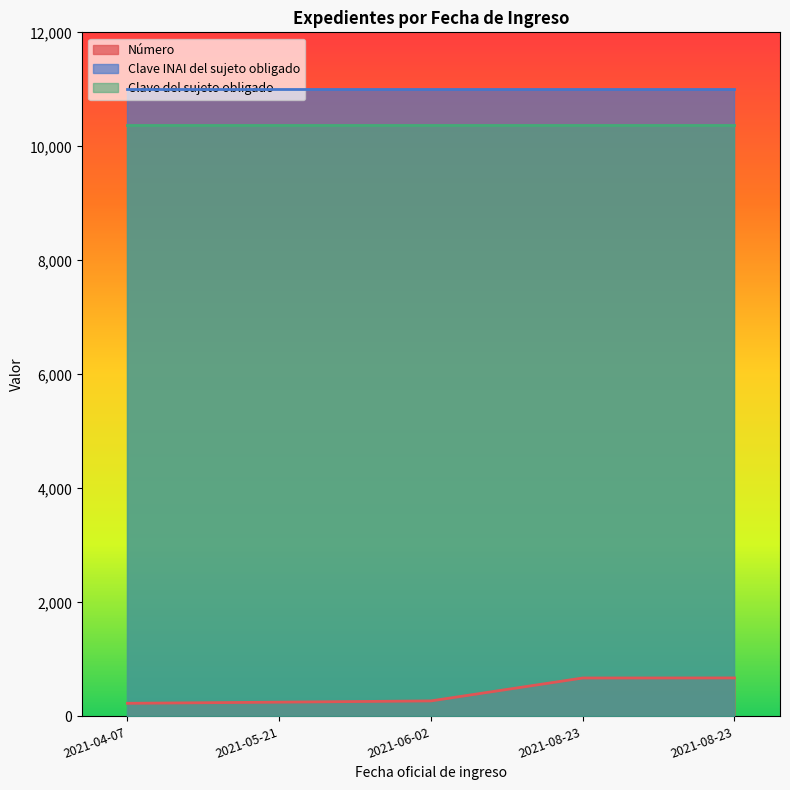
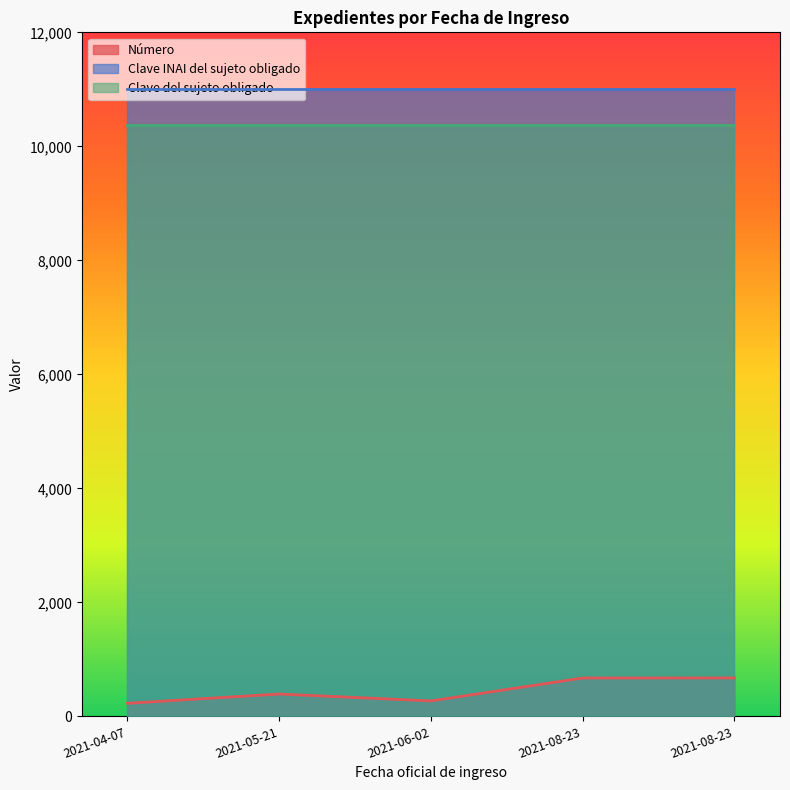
  {
    "Número": {
      "2021-04-07": "200",
-     "2021-05-21": "200",
+     "2021-05-21": "400",
      "2021-06-02": "300"
    },
    "Clave INAI del sujeto obligado": {
      "2021-06-02": "11,000"
    },
    "Clave del sujeto obligado": {
      "2021-04-07": "10,400",
      "2021-05-21": "10,400",
      "2021-06-02": "10,400"
    }
  }
